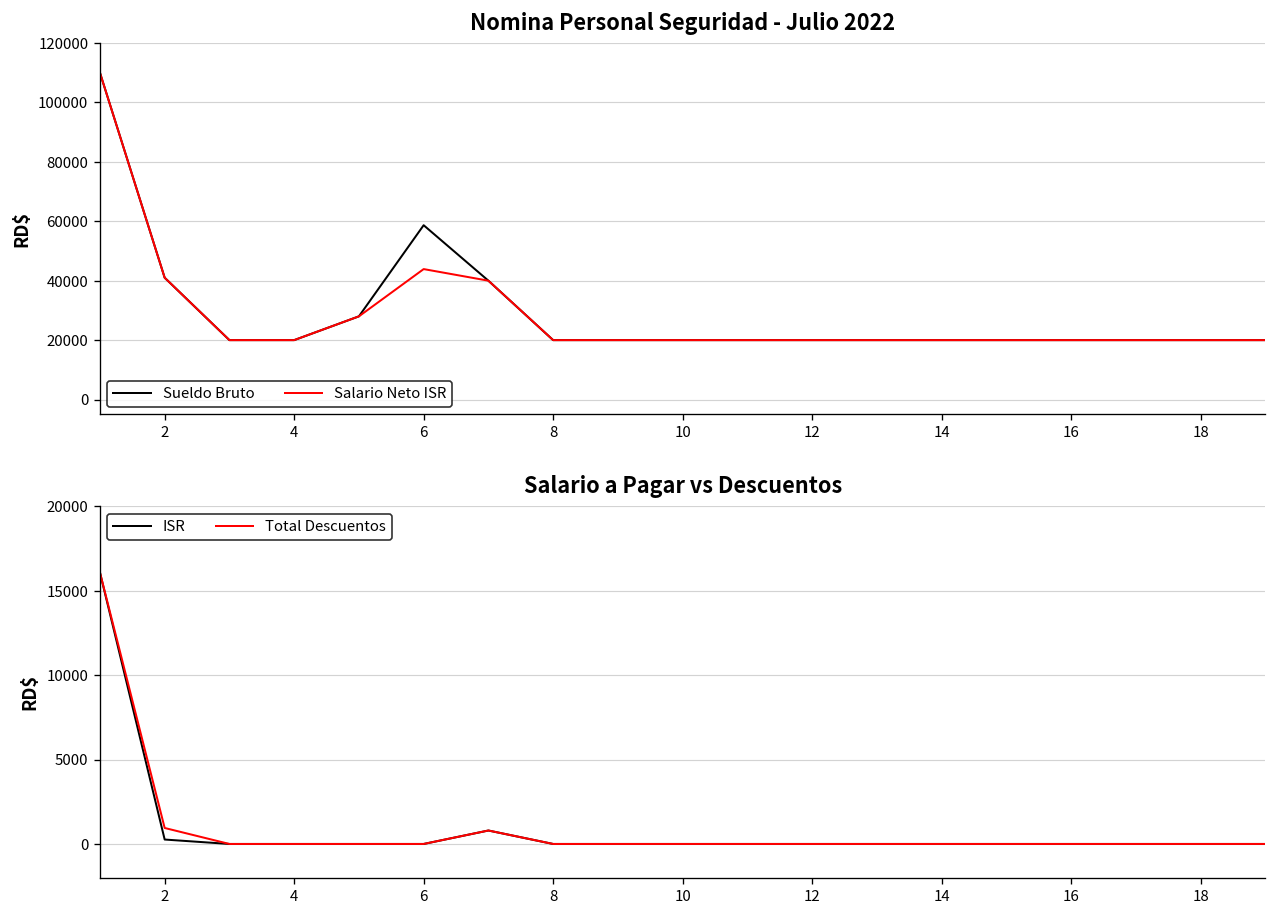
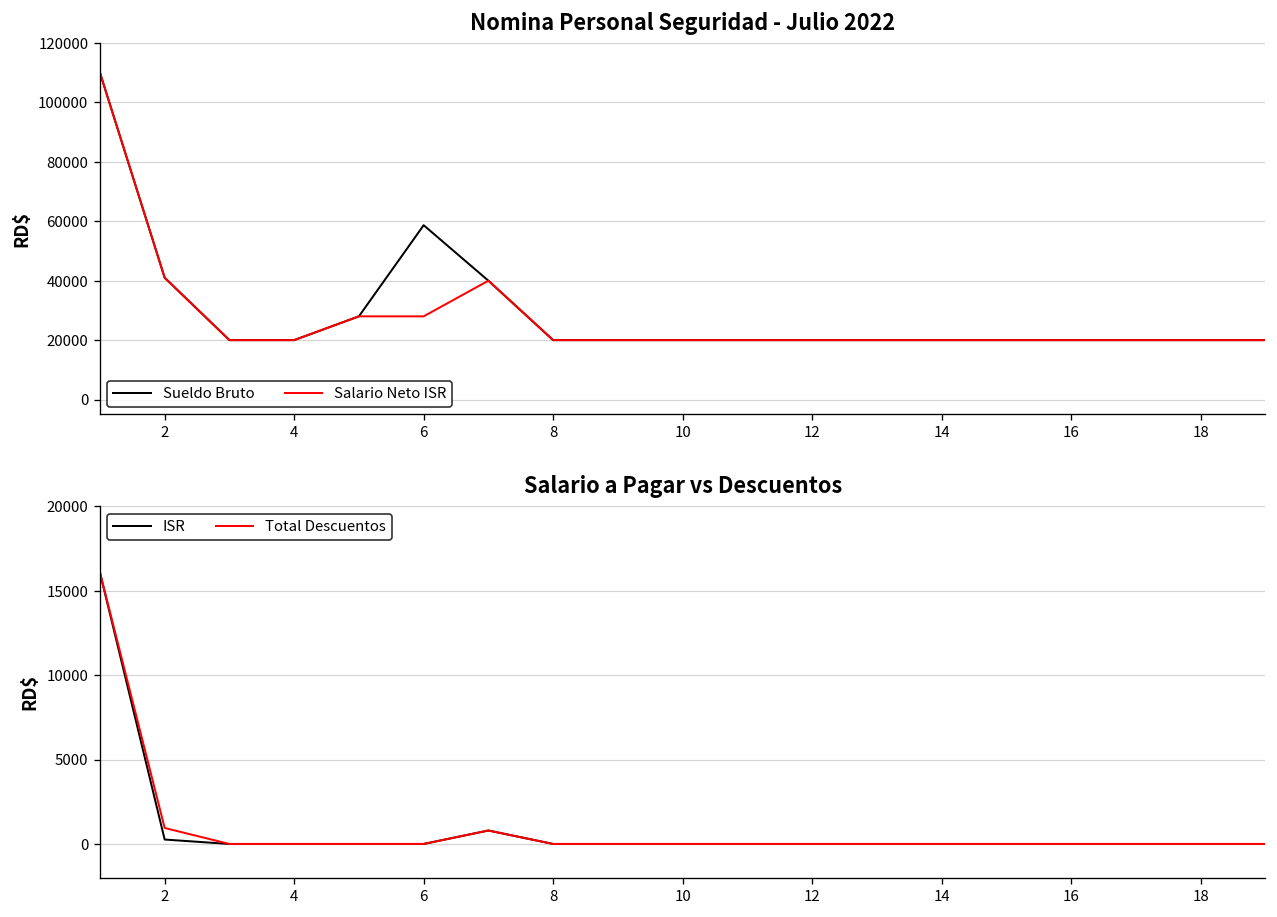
  {
    "Nomina Personal Seguridad - Julio 2022": {
      "Sueldo Bruto": {
        "6": 59000
      },
      "Salario Neto ISR": {
-       "6": 44000
+       "6": 28000
      }
    },
    "Salario a Pagar vs Descuentos": {
      "ISR": {
        "2": 300
      },
      "Total Descuentos": {
        "2": 900
      }
    }
  }
